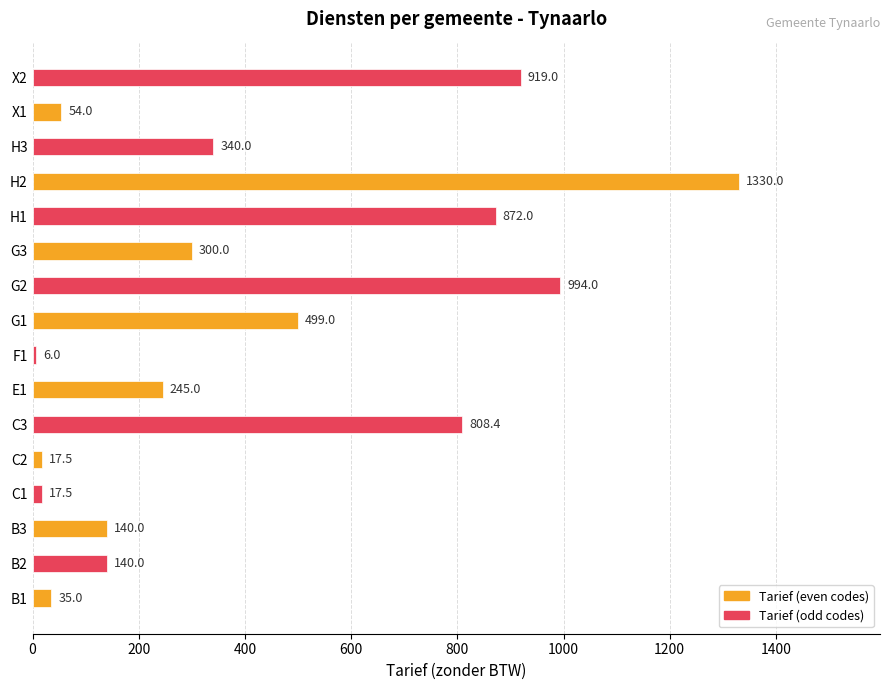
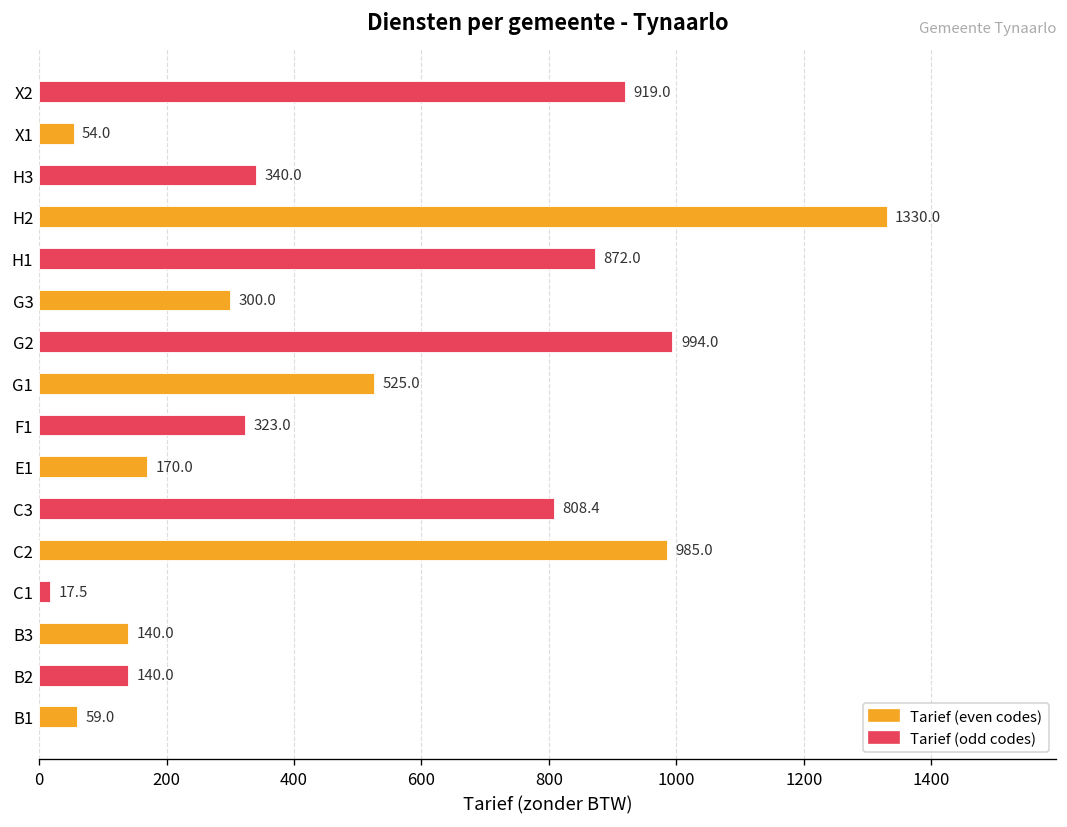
  {
    "X2": 919.0,
    "X1": 54.0,
    "H3": 340.0,
    "H2": 1330.0,
    "H1": 872.0,
    "G3": 300.0,
    "G2": 994.0,
-   "G1": 499.0,
-   "F1": 6.0,
-   "E1": 245.0,
+   "G1": 525.0,
+   "F1": 323.0,
+   "E1": 170.0,
    "C3": 808.4,
-   "C2": 17.5,
+   "C2": 985.0,
    "C1": 17.5,
    "B3": 140.0,
    "B2": 140.0,
-   "B1": 35.0
+   "B1": 59.0
  }
